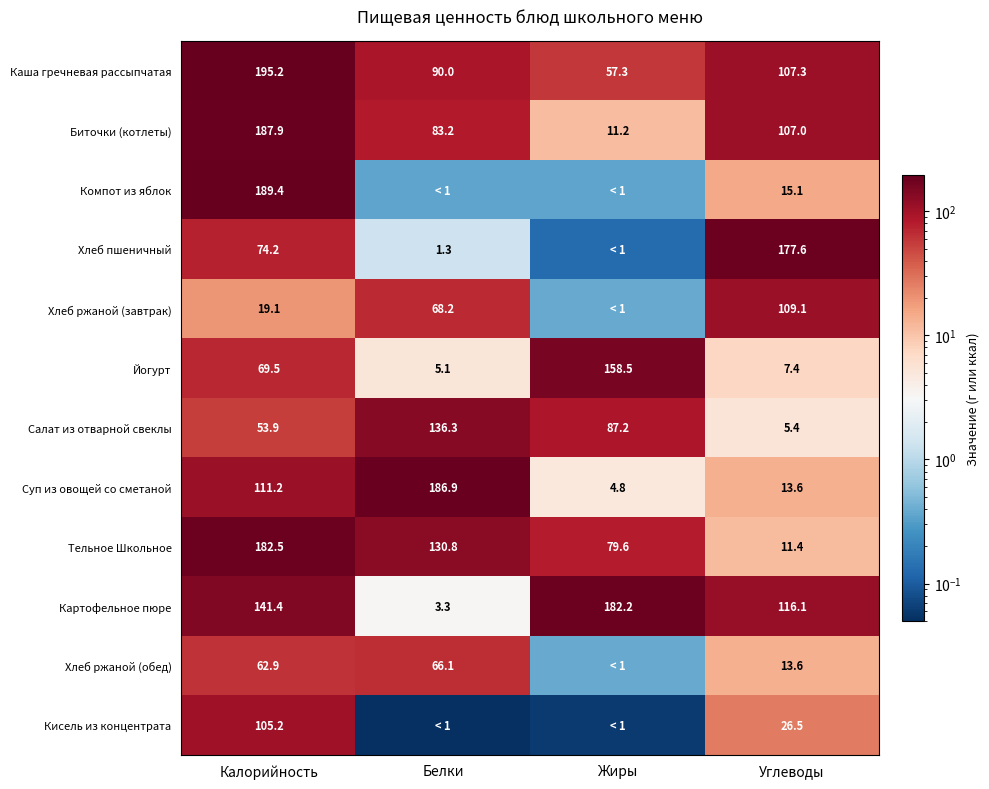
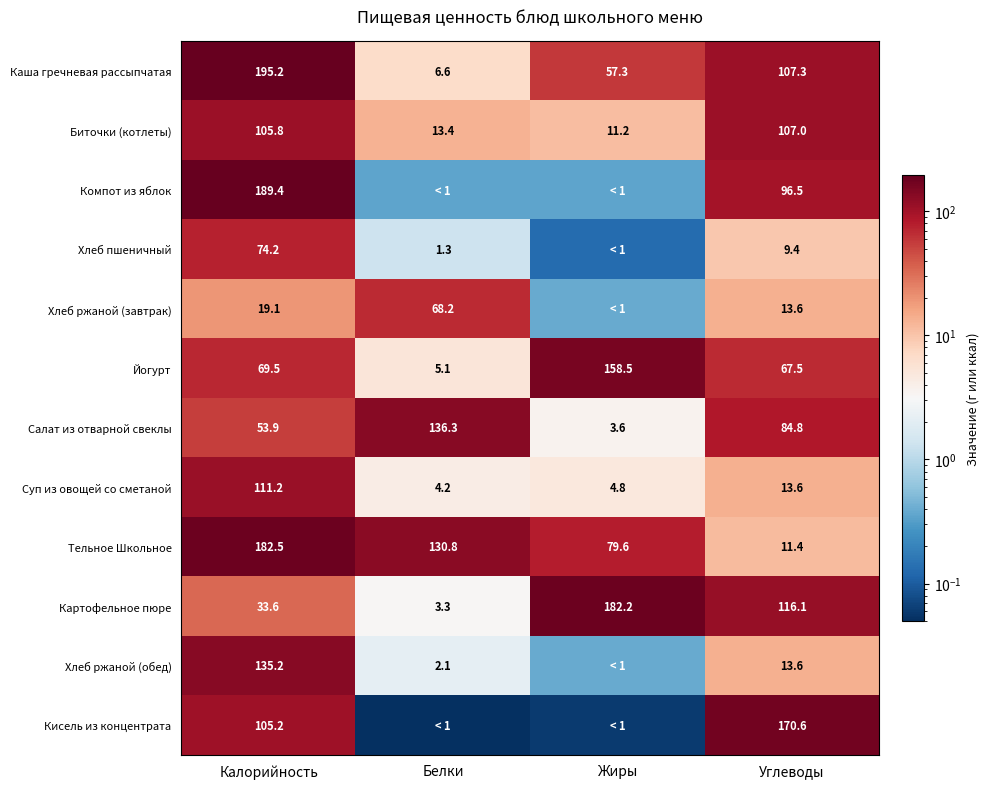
  {
    "Каша гречневая рассыпчатая": {
      "Калорийность": 195.2,
-     "Белки": 90.0,
+     "Белки": 6.6,
      "Жиры": 57.3,
      "Углеводы": 107.3
    },
    "Биточки (котлеты)": {
-     "Калорийность": 187.9,
-     "Белки": 83.2,
+     "Калорийность": 105.8,
+     "Белки": 13.4,
      "Жиры": 11.2,
      "Углеводы": 107.0
    },
    "Компот из яблок": {
      "Калорийность": 189.4,
      "Белки": 1,
      "Жиры": 1,
-     "Углеводы": 15.1
+     "Углеводы": 96.5
    },
    "Хлеб пшеничный": {
      "Калорийность": 74.2,
      "Белки": 1.3,
      "Жиры": 1,
-     "Углеводы": 177.6
+     "Углеводы": 9.4
    },
    "Хлеб ржаной (завтрак)": {
      "Калорийность": 19.1,
      "Белки": 68.2,
      "Жиры": 1,
-     "Углеводы": 109.1
+     "Углеводы": 13.6
    },
    "Йогурт": {
      "Калорийность": 69.5,
      "Белки": 5.1,
      "Жиры": 158.5,
-     "Углеводы": 7.4
+     "Углеводы": 67.5
    },
    "Салат из отварной свеклы": {
      "Калорийность": 53.9,
      "Белки": 136.3,
-     "Жиры": 87.2,
-     "Углеводы": 5.4
+     "Жиры": 3.6,
+     "Углеводы": 84.8
    },
    "Суп из овощей со сметаной": {
      "Калорийность": 111.2,
-     "Белки": 186.9,
+     "Белки": 4.2,
      "Жиры": 4.8,
      "Углеводы": 13.6
    },
    "Тельное Школьное": {
      "Калорийность": 182.5,
      "Белки": 130.8,
      "Жиры": 79.6,
      "Углеводы": 11.4
    },
    "Картофельное пюре": {
-     "Калорийность": 141.4,
+     "Калорийность": 33.6,
      "Белки": 3.3,
      "Жиры": 182.2,
      "Углеводы": 116.1
    },
    "Хлеб ржаной (обед)": {
-     "Калорийность": 62.9,
-     "Белки": 66.1,
+     "Калорийность": 135.2,
+     "Белки": 2.1,
      "Жиры": 1,
      "Углеводы": 13.6
    },
    "Кисель из концентрата": {
      "Калорийность": 105.2,
      "Белки": 1,
      "Жиры": 1,
-     "Углеводы": 26.5
+     "Углеводы": 170.6
    }
  }
